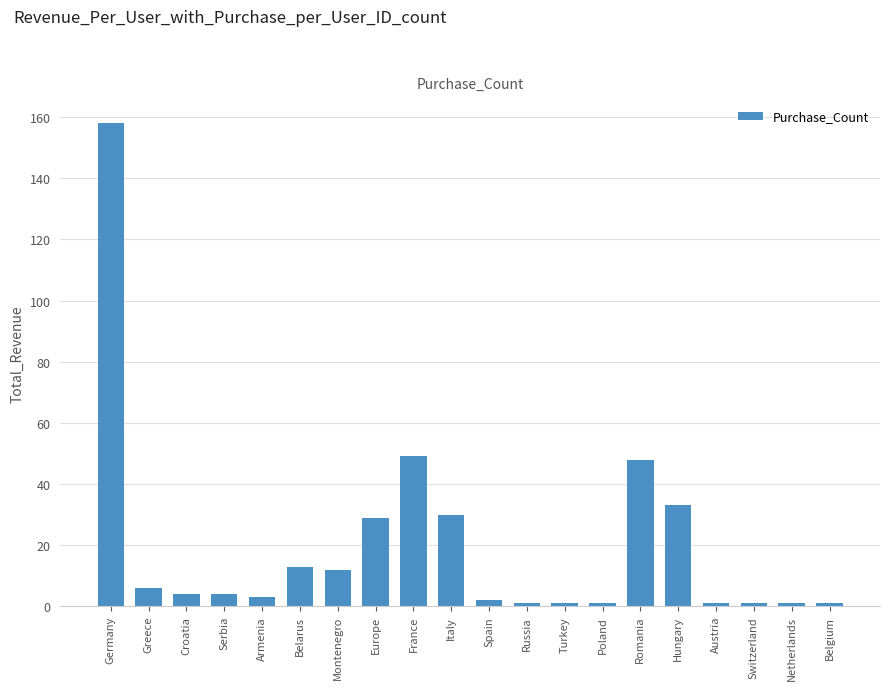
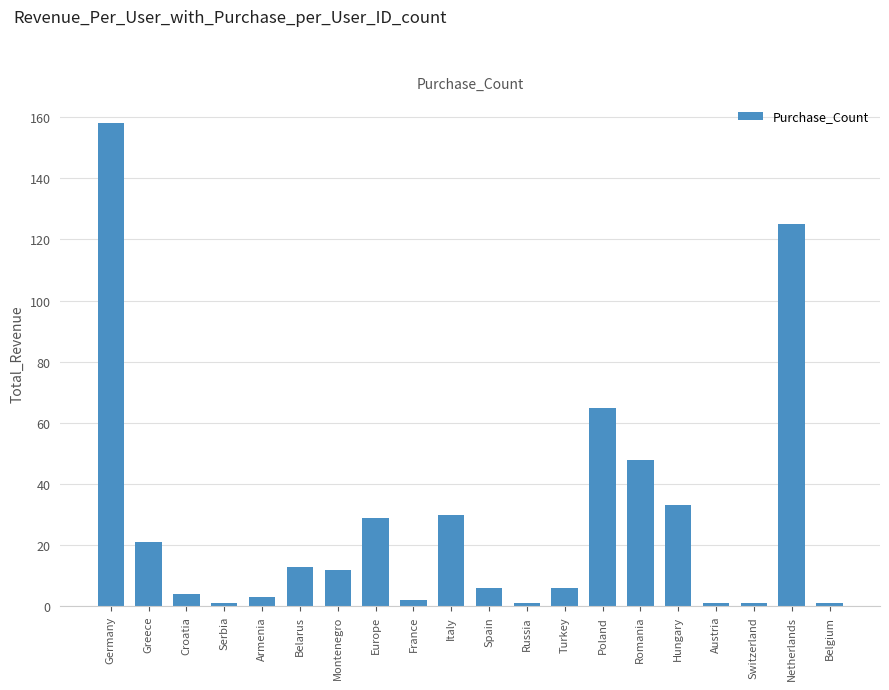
  {
    "Germany": 158,
-   "Greece": 6,
+   "Greece": 21,
    "Croatia": 4,
-   "Serbia": 4,
+   "Serbia": 1,
    "Armenia": 3,
    "Belarus": 13,
    "Montenegro": 12,
    "Europe": 29,
-   "France": 49,
+   "France": 2,
    "Italy": 30,
-   "Spain": 2,
+   "Spain": 6,
    "Russia": 1,
-   "Turkey": 1,
-   "Poland": 1,
+   "Turkey": 6,
+   "Poland": 65,
    "Romania": 48,
    "Hungary": 33,
    "Austria": 1,
    "Switzerland": 1,
-   "Netherlands": 1,
+   "Netherlands": 125,
    "Belgium": 1
  }
